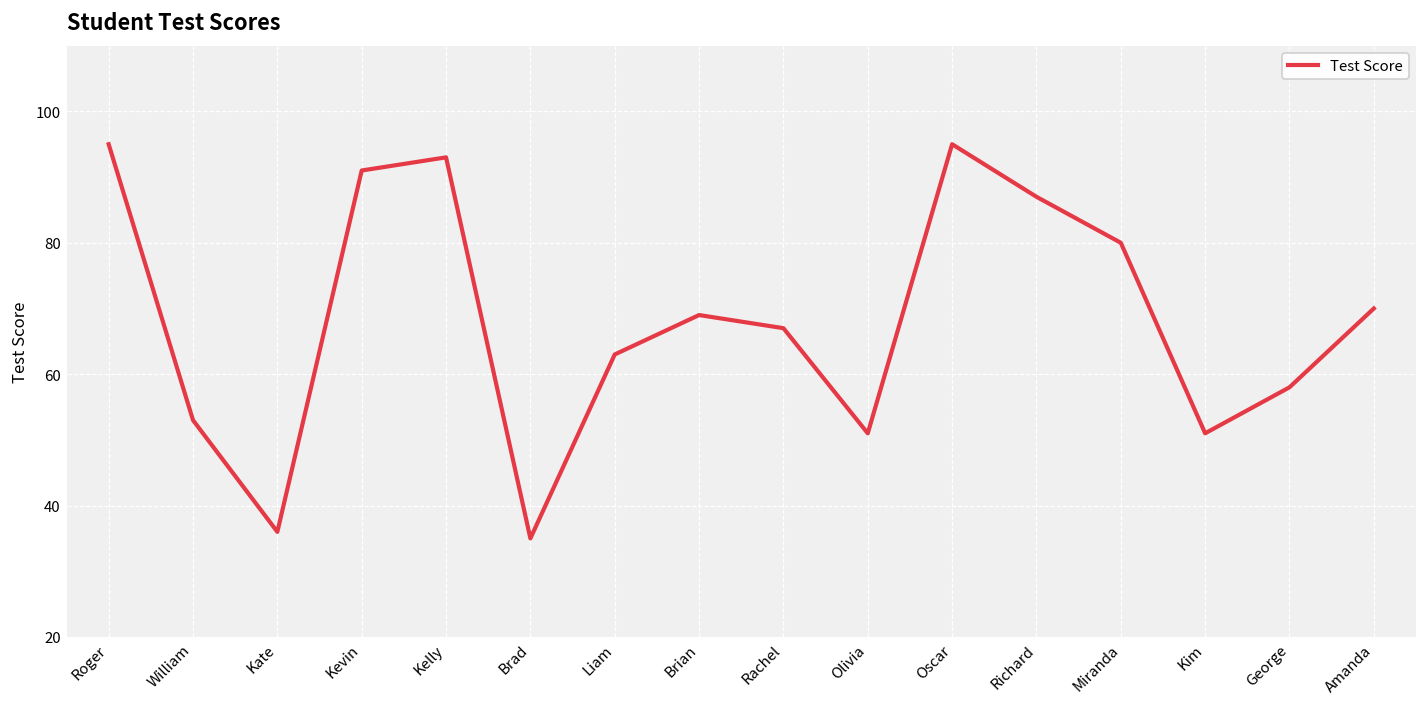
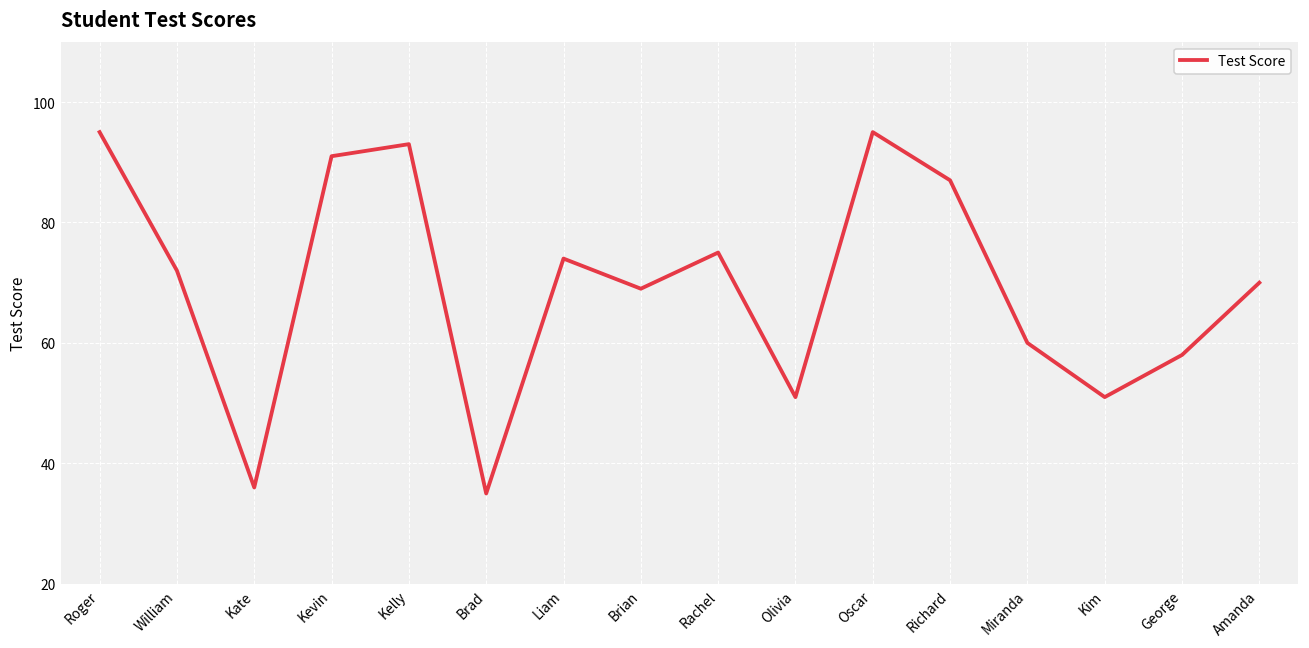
  {
    "Roger": 95,
-   "William": 53,
+   "William": 72,
    "Kate": 36,
    "Kevin": 91,
    "Kelly": 93,
    "Brad": 35,
-   "Liam": 63,
+   "Liam": 74,
    "Brian": 69,
-   "Rachel": 67,
+   "Rachel": 75,
    "Olivia": 51,
    "Oscar": 95,
    "Richard": 87,
-   "Miranda": 80,
+   "Miranda": 60,
    "Kim": 51,
    "George": 58,
    "Amanda": 70
  }
